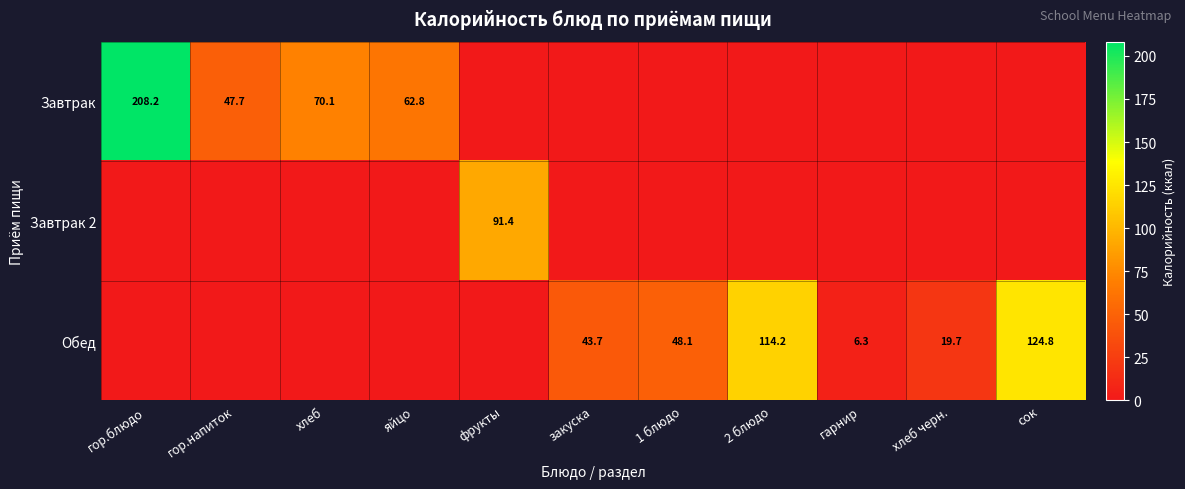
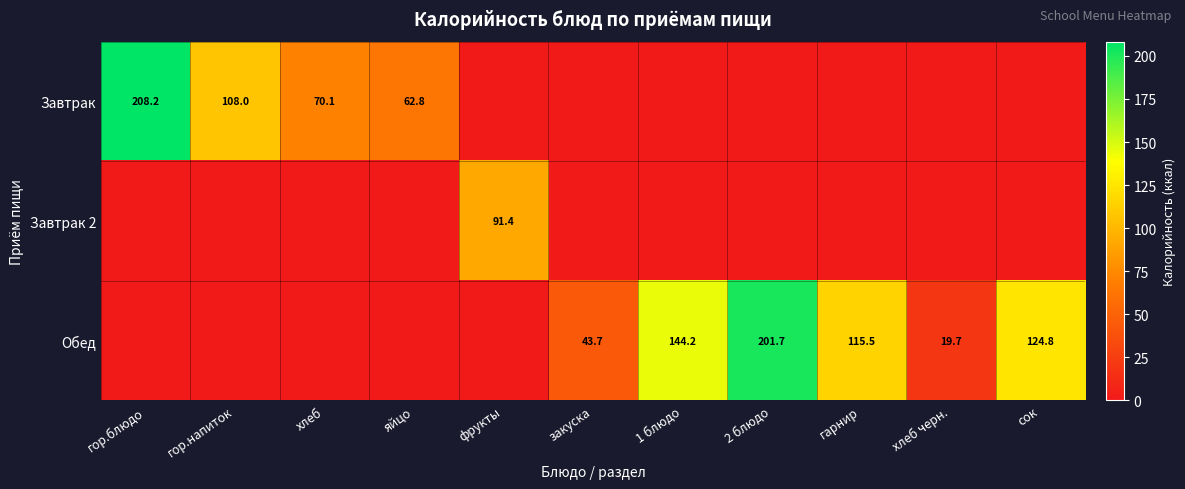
  {
    "Завтрак": {
      "гор.блюдо": 208.2,
-     "гор.напиток": 47.7,
+     "гор.напиток": 108.0,
      "хлеб": 70.1,
      "яйцо": 62.8
    },
    "Завтрак 2": {
      "фрукты": 91.4
    },
    "Обед": {
      "закуска": 43.7,
-     "1 блюдо": 48.1,
-     "2 блюдо": 114.2,
-     "гарнир": 6.3,
+     "1 блюдо": 144.2,
+     "2 блюдо": 201.7,
+     "гарнир": 115.5,
      "хлеб черн.": 19.7,
      "сок": 124.8
    }
  }
